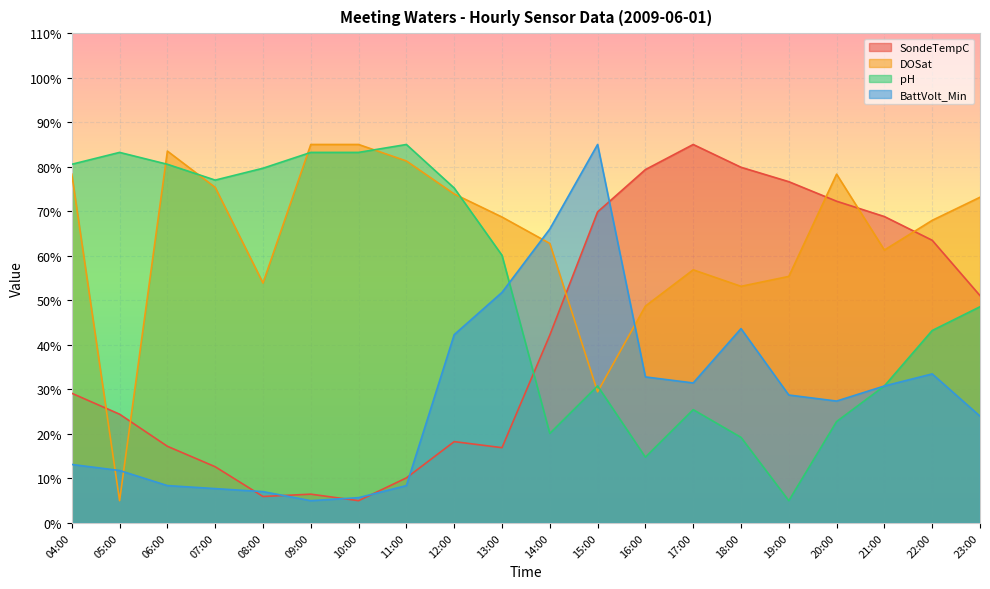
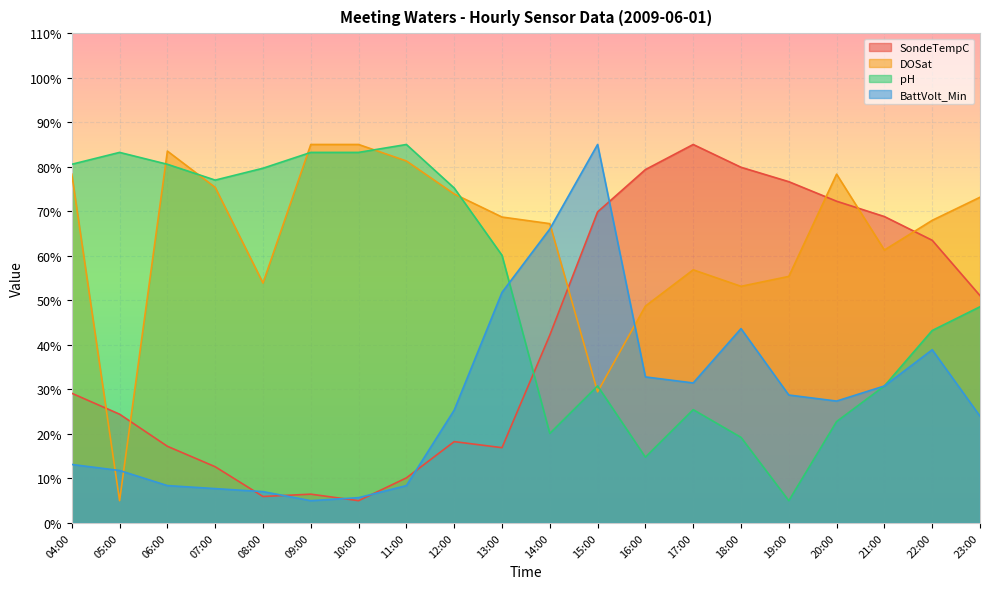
  {
    "SondeTempC": {
      "04:00": "29%",
      "05:00": "24%",
      "06:00": "17%",
      "07:00": "13%",
      "08:00": "6%",
      "09:00": "6%",
      "10:00": "5%",
      "11:00": "10%",
      "12:00": "18%",
      "13:00": "17%",
      "14:00": "42%",
      "15:00": "70%",
      "16:00": "79%",
      "17:00": "85%",
      "18:00": "80%",
      "19:00": "77%",
      "20:00": "72%",
      "21:00": "69%",
      "22:00": "63%",
      "23:00": "51%"
    },
    "DOSat": {
      "04:00": "78%",
      "05:00": "5%",
      "06:00": "84%",
      "07:00": "75%",
      "08:00": "54%",
      "09:00": "85%",
      "10:00": "85%",
      "11:00": "81%",
      "12:00": "74%",
      "13:00": "69%",
-     "14:00": "63%",
+     "14:00": "67%",
      "15:00": "29%",
      "16:00": "49%",
      "17:00": "57%",
      "18:00": "53%",
      "19:00": "55%",
      "20:00": "78%",
      "21:00": "61%",
      "22:00": "68%",
      "23:00": "73%"
    },
    "pH": {
      "04:00": "81%",
      "05:00": "83%",
      "06:00": "81%",
      "07:00": "77%",
      "08:00": "80%",
      "09:00": "83%",
      "10:00": "83%",
      "11:00": "85%",
      "12:00": "75%",
      "13:00": "60%",
      "14:00": "20%",
      "15:00": "31%",
      "16:00": "15%",
      "17:00": "25%",
      "18:00": "19%",
      "19:00": "5%",
      "20:00": "23%",
      "22:00": "43%",
      "23:00": "49%"
    },
    "BattVolt_Min": {
      "04:00": "13%",
      "05:00": "12%",
      "06:00": "8%",
      "07:00": "8%",
      "08:00": "7%",
      "09:00": "5%",
      "10:00": "6%",
      "11:00": "8%",
-     "12:00": "42%",
+     "12:00": "25%",
      "13:00": "52%",
      "14:00": "66%",
      "15:00": "85%",
      "16:00": "33%",
      "17:00": "31%",
      "18:00": "44%",
      "19:00": "29%",
      "20:00": "27%",
-     "22:00": "33%",
+     "22:00": "39%",
      "23:00": "24%"
    }
  }
